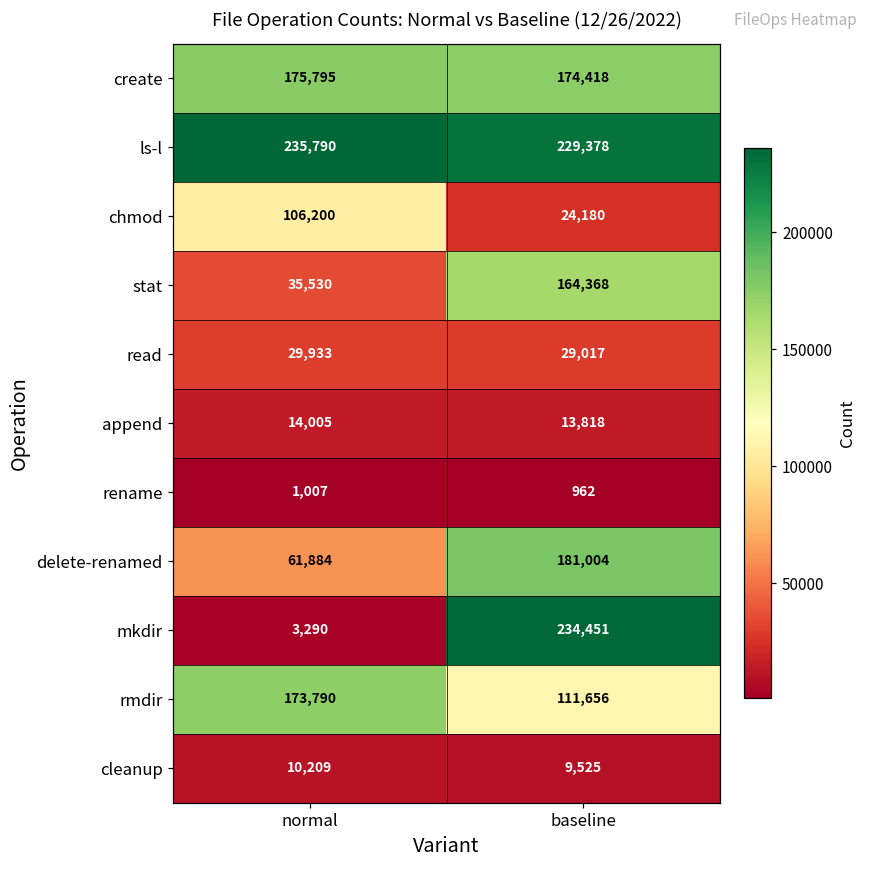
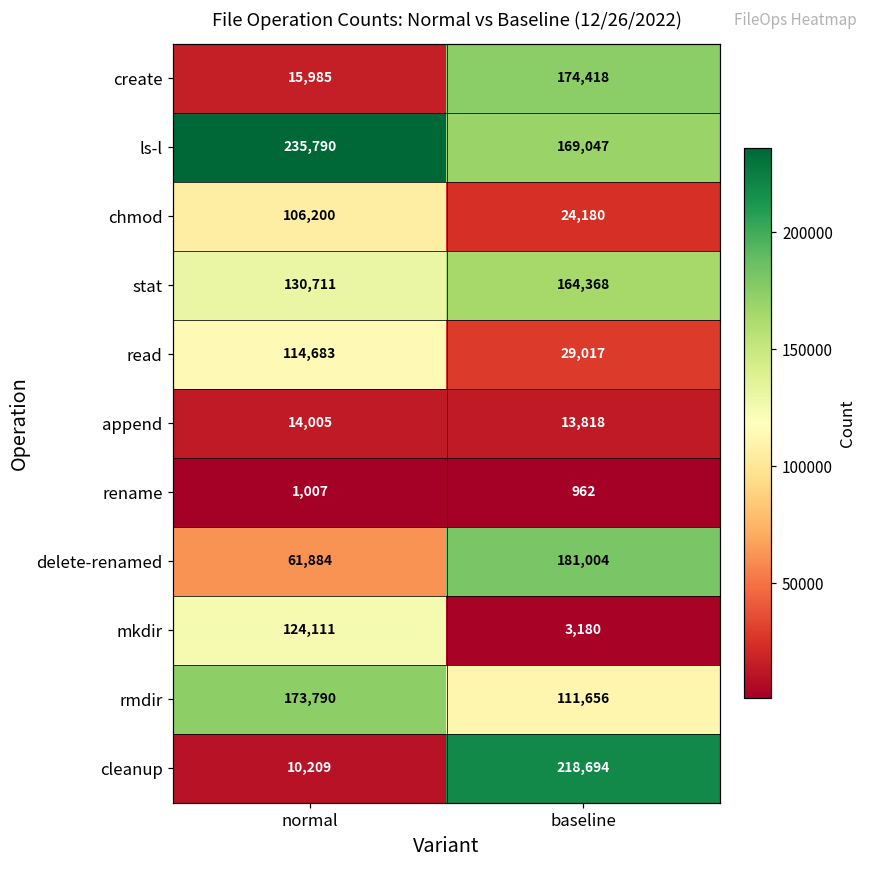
  {
    "create": {
-     "normal": "175,795",
+     "normal": "15,985",
      "baseline": "174,418"
    },
    "ls-l": {
      "normal": "235,790",
-     "baseline": "229,378"
+     "baseline": "169,047"
    },
    "chmod": {
      "normal": "106,200",
      "baseline": "24,180"
    },
    "stat": {
-     "normal": "35,530",
+     "normal": "130,711",
      "baseline": "164,368"
    },
    "read": {
-     "normal": "29,933",
+     "normal": "114,683",
      "baseline": "29,017"
    },
    "append": {
      "normal": "14,005",
      "baseline": "13,818"
    },
    "rename": {
      "normal": "1,007",
      "baseline": "962"
    },
    "delete-renamed": {
      "normal": "61,884",
      "baseline": "181,004"
    },
    "mkdir": {
-     "normal": "3,290",
-     "baseline": "234,451"
+     "normal": "124,111",
+     "baseline": "3,180"
    },
    "rmdir": {
      "normal": "173,790",
      "baseline": "111,656"
    },
    "cleanup": {
      "normal": "10,209",
-     "baseline": "9,525"
+     "baseline": "218,694"
    }
  }
